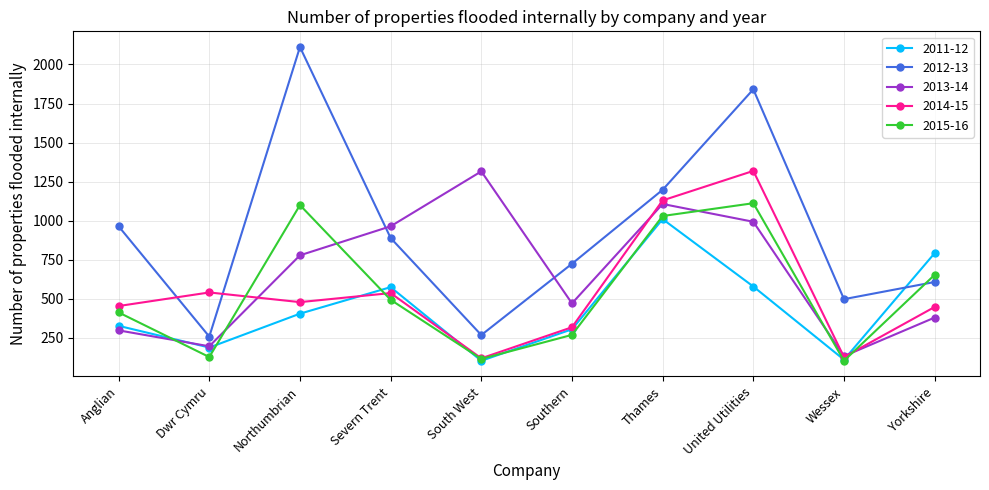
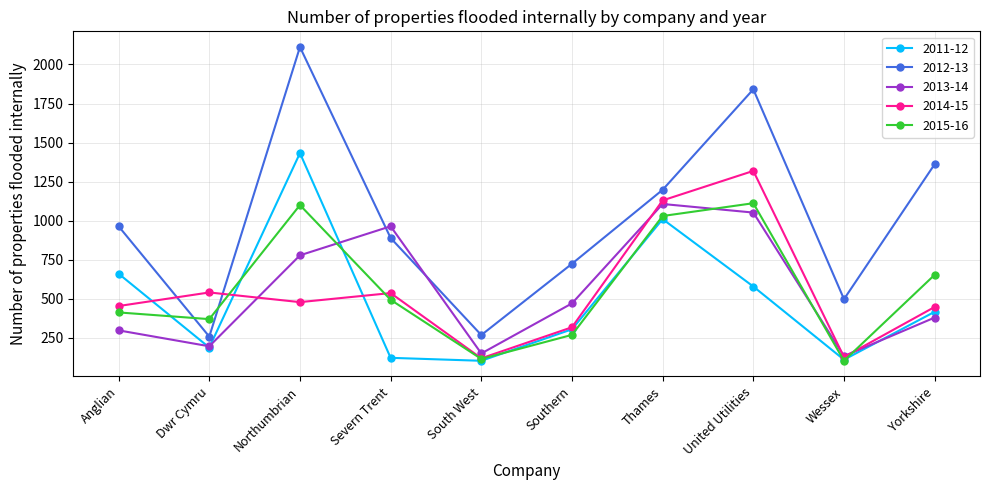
  {
    "2011-12": {
-     "Anglian": 330,
-     "Northumbrian": 400,
-     "Severn Trent": 570,
+     "Anglian": 660,
+     "Northumbrian": 1430,
+     "Severn Trent": 120,
      "Thames": 1010,
      "United Utilities": 580,
-     "Yorkshire": 790
+     "Yorkshire": 420
    },
    "2012-13": {
      "Anglian": 960,
      "Dwr Cymru": 260,
      "Northumbrian": 2110,
      "Severn Trent": 890,
      "South West": 270,
      "Southern": 720,
      "Thames": 1200,
      "United Utilities": 1840,
      "Wessex": 500,
-     "Yorkshire": 610
+     "Yorkshire": 1360
    },
    "2013-14": {
      "Anglian": 300,
      "Northumbrian": 780,
      "Severn Trent": 960,
-     "South West": 1320,
+     "South West": 150,
      "Southern": 470,
      "Thames": 1110,
-     "United Utilities": 990,
+     "United Utilities": 1050,
      "Yorkshire": 380
    },
    "2014-15": {
      "Anglian": 450,
      "Dwr Cymru": 540,
      "Northumbrian": 480,
      "Severn Trent": 540,
      "Thames": 1130,
      "United Utilities": 1320,
      "Yorkshire": 450
    },
    "2015-16": {
      "Anglian": 410,
-     "Dwr Cymru": 130,
+     "Dwr Cymru": 370,
      "Northumbrian": 1100,
      "Severn Trent": 490,
      "Southern": 270,
      "Thames": 1030,
      "United Utilities": 1110,
      "Yorkshire": 650
    }
  }
